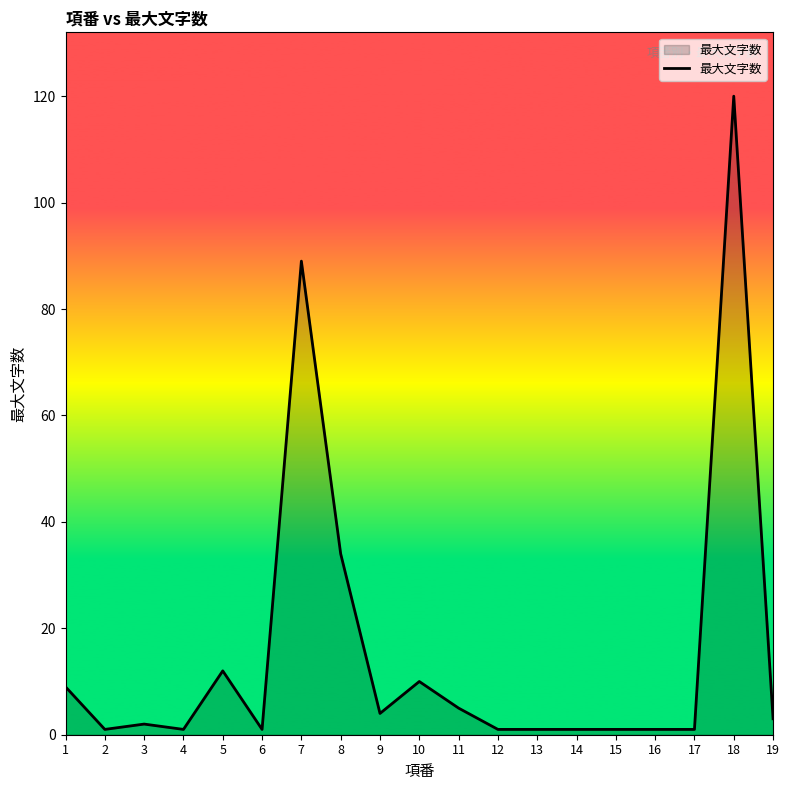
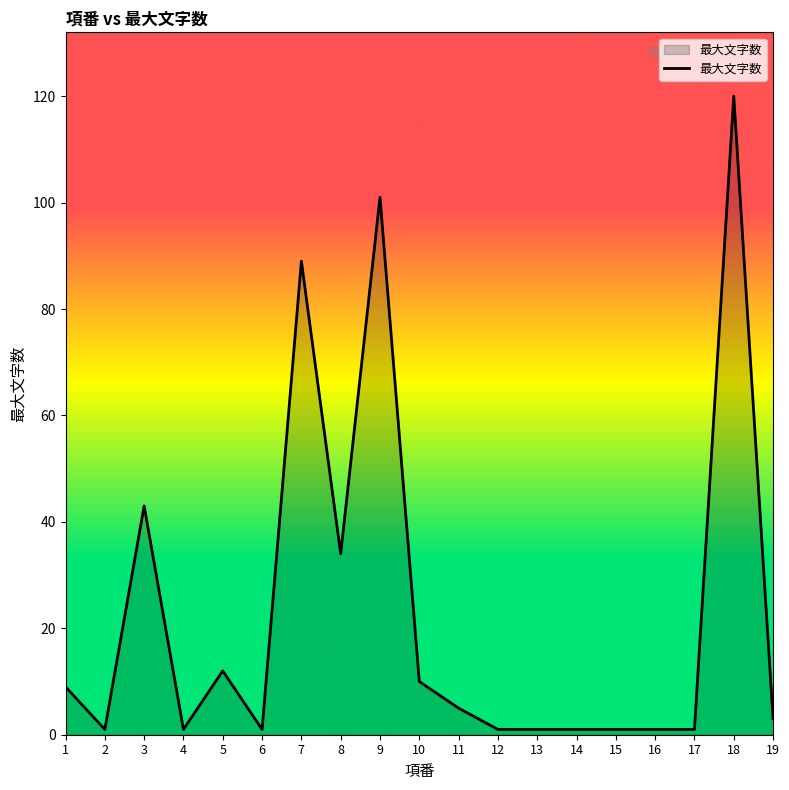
  {
    "1": 9,
    "2": 1,
-   "3": 2,
+   "3": 43,
    "4": 1,
    "5": 12,
    "6": 1,
    "7": 89,
    "8": 34,
-   "9": 4,
+   "9": 101,
    "10": 10,
    "11": 5,
    "12": 1,
    "13": 1,
    "14": 1,
    "15": 1,
    "16": 1,
    "17": 1,
    "18": 120,
    "19": 3
  }
